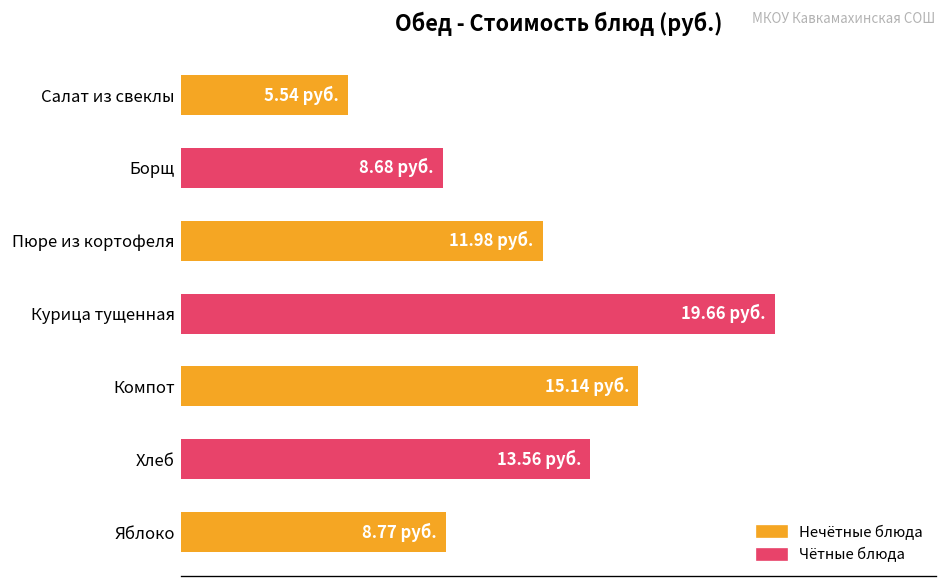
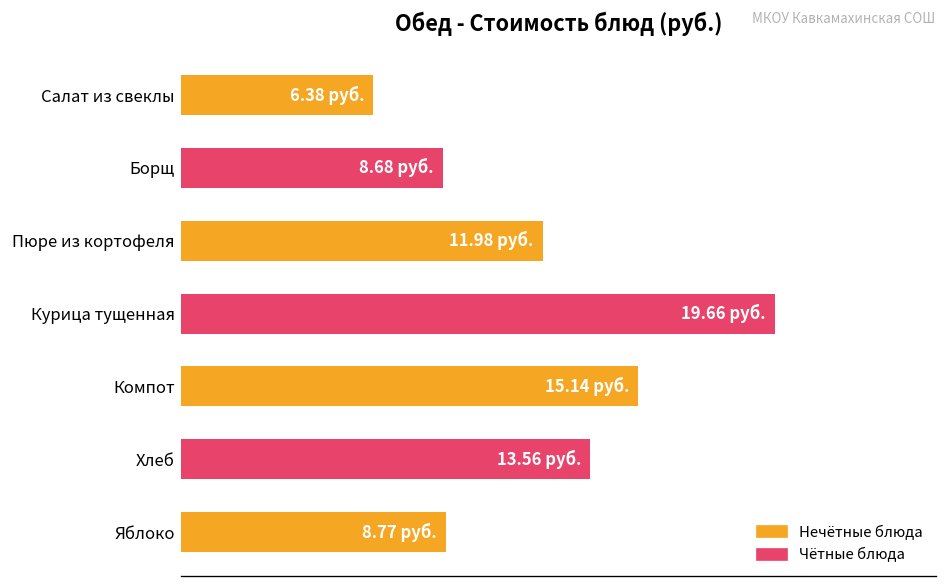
  {
-   "Салат из свеклы": 5.54,
+   "Салат из свеклы": 6.38,
    "Борщ": 8.68,
    "Пюре из кортофеля": 11.98,
    "Курица тущенная": 19.66,
    "Компот": 15.14,
    "Хлеб": 13.56,
    "Яблоко": 8.77
  }
